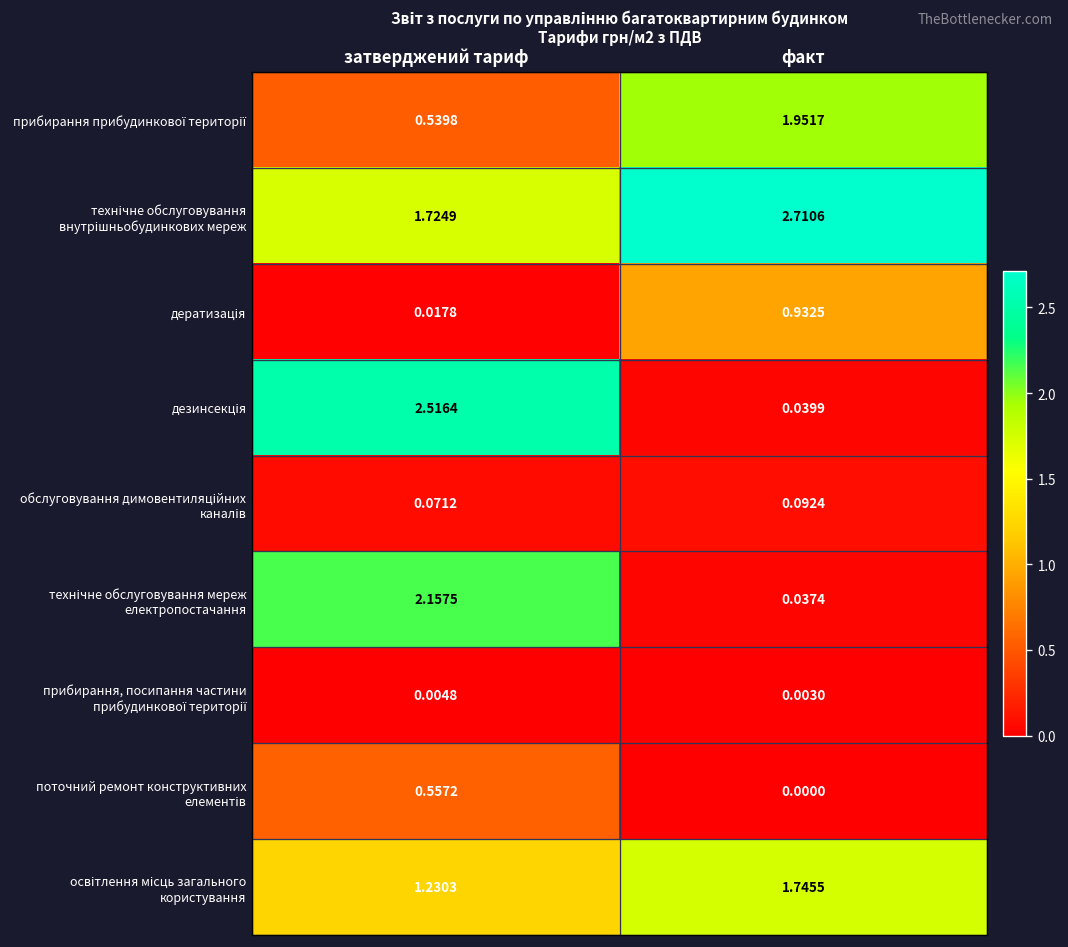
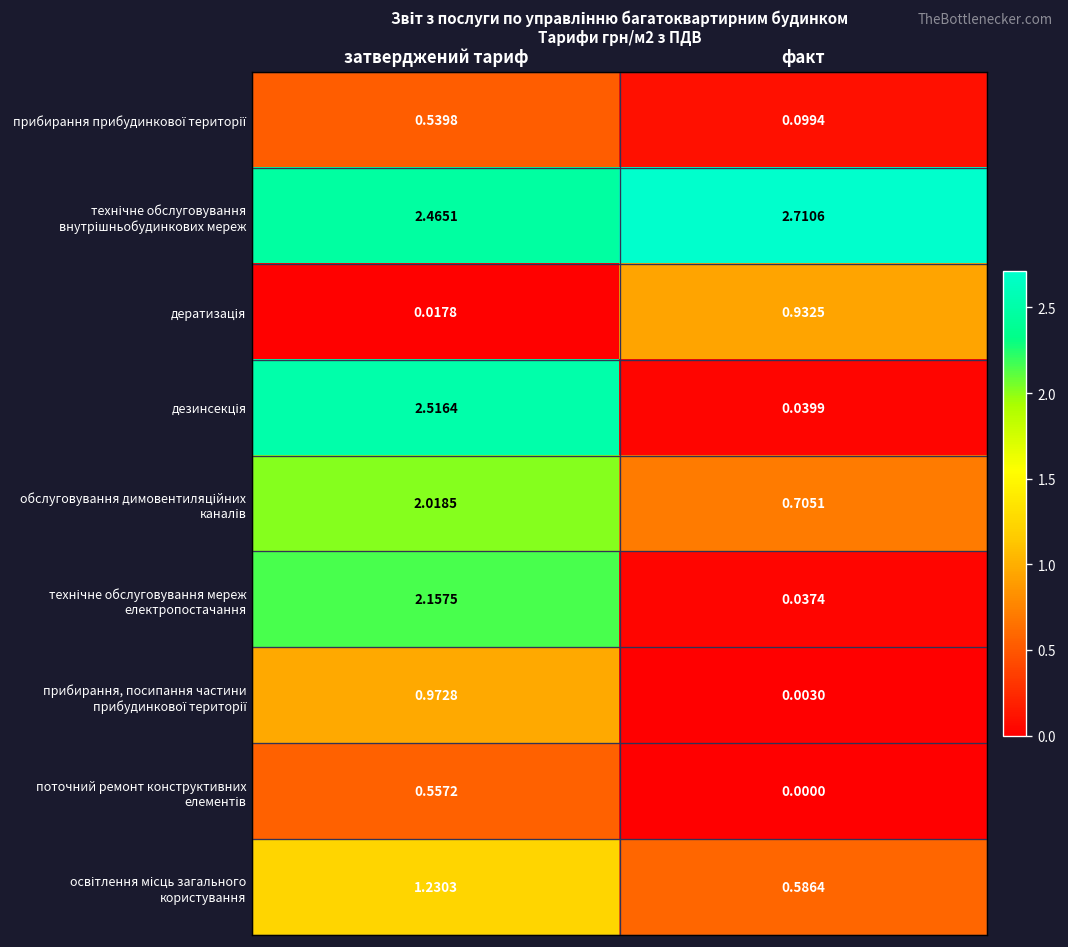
  {
    "прибирання прибудинкової території": {
      "затверджений тариф": 0.5398,
-     "факт": 1.9517
+     "факт": 0.0994
    },
    "технічне обслуговування внутрішньобудинкових мереж": {
-     "затверджений тариф": 1.7249,
+     "затверджений тариф": 2.4651,
      "факт": 2.7106
    },
    "дератизація": {
      "затверджений тариф": 0.0178,
      "факт": 0.9325
    },
    "дезинсекція": {
      "затверджений тариф": 2.5164,
      "факт": 0.0399
    },
    "обслуговування димовентиляційних каналів": {
-     "затверджений тариф": 0.0712,
-     "факт": 0.0924
+     "затверджений тариф": 2.0185,
+     "факт": 0.7051
    },
    "технічне обслуговування мереж електропостачання": {
      "затверджений тариф": 2.1575,
      "факт": 0.0374
    },
    "прибирання, посипання частини прибудинкової території": {
-     "затверджений тариф": 0.0048,
+     "затверджений тариф": 0.9728,
      "факт": 0.0030
    },
    "поточний ремонт конструктивних елементів": {
      "затверджений тариф": 0.5572,
      "факт": 0.0000
    },
    "освітлення місць загального користування": {
      "затверджений тариф": 1.2303,
-     "факт": 1.7455
+     "факт": 0.5864
    }
  }
